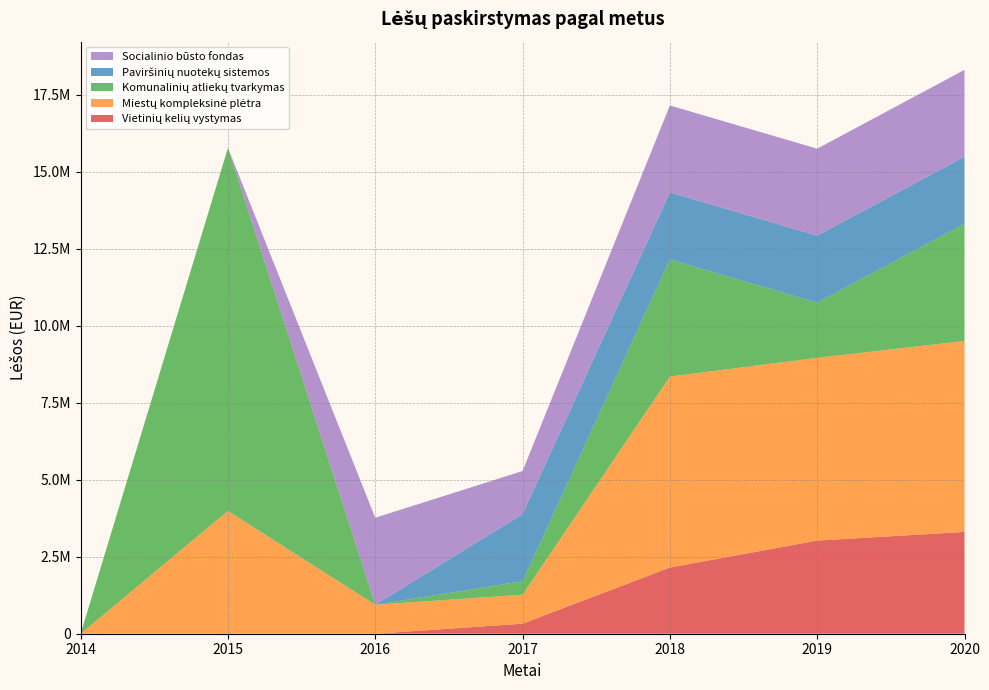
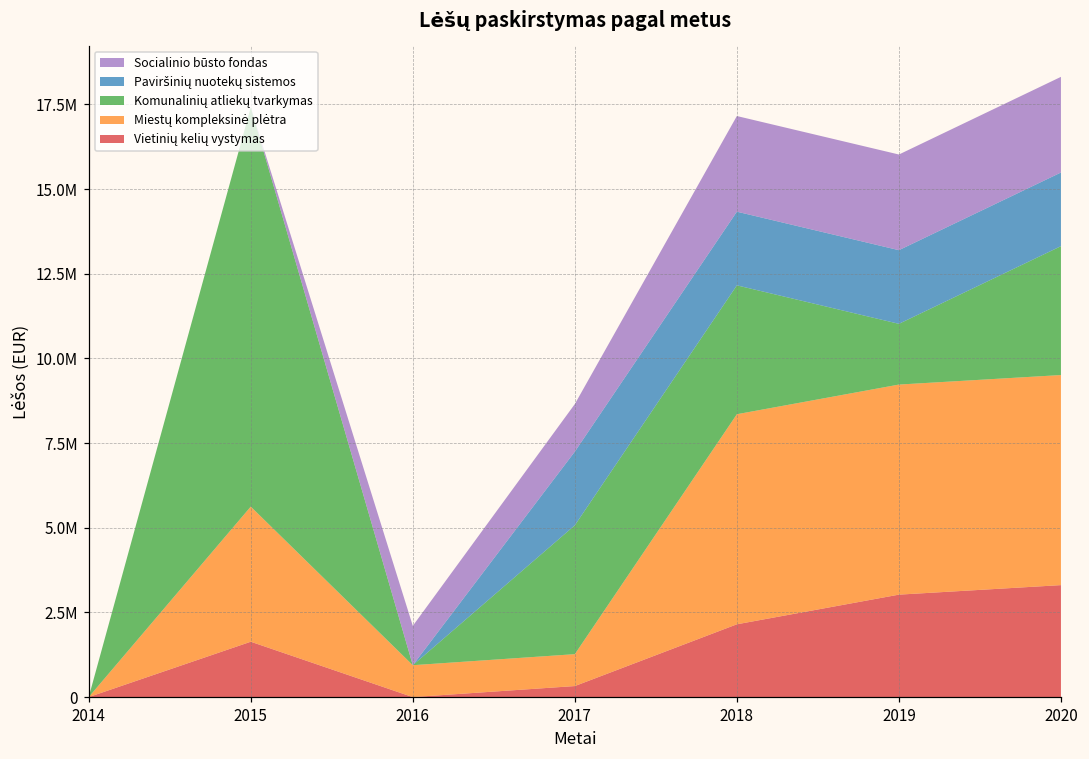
  {
    "Vietinių kelių vystymas": {
-     "2015": 0,
+     "2015": 1600000,
      "2016": 0,
      "2017": 300000,
      "2018": 2100000,
      "2019": 3000000,
      "2020": 3300000
    },
    "Miestų kompleksinė plėtra": {
      "2015": 4000000,
      "2017": 900000,
      "2018": 6200000,
-     "2019": 5900000,
+     "2019": 6200000,
      "2020": 6200000
    },
    "Komunalinių atliekų tvarkymas": {
-     "2017": 400000,
+     "2017": 3800000,
      "2018": 3800000,
      "2019": 1800000,
      "2020": 3800000
    },
    "Paviršinių nuotekų sistemos": {
      "2017": 2200000,
      "2018": 2200000,
      "2019": 2200000,
      "2020": 2200000
    },
    "Socialinio būsto fondas": {
-     "2016": 2800000,
+     "2016": 1200000,
      "2017": 1400000,
      "2018": 2800000,
      "2019": 2800000,
      "2020": 2800000
    }
  }
